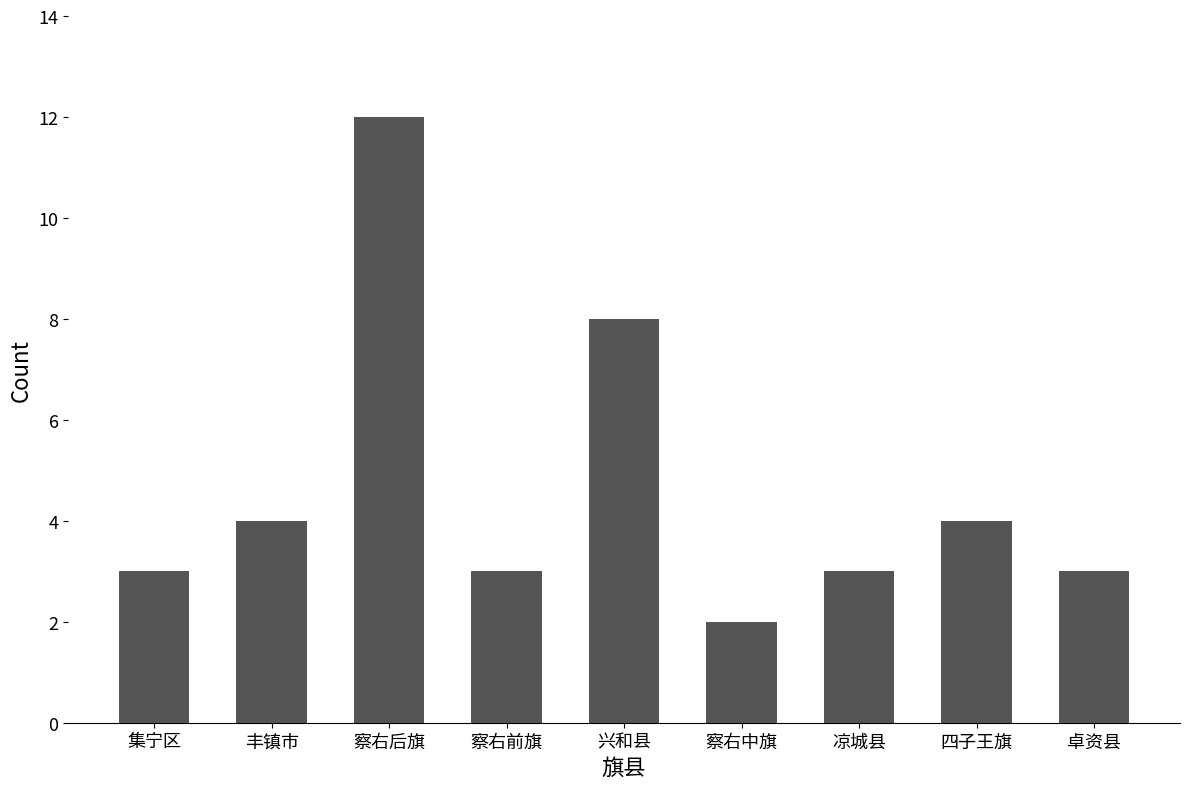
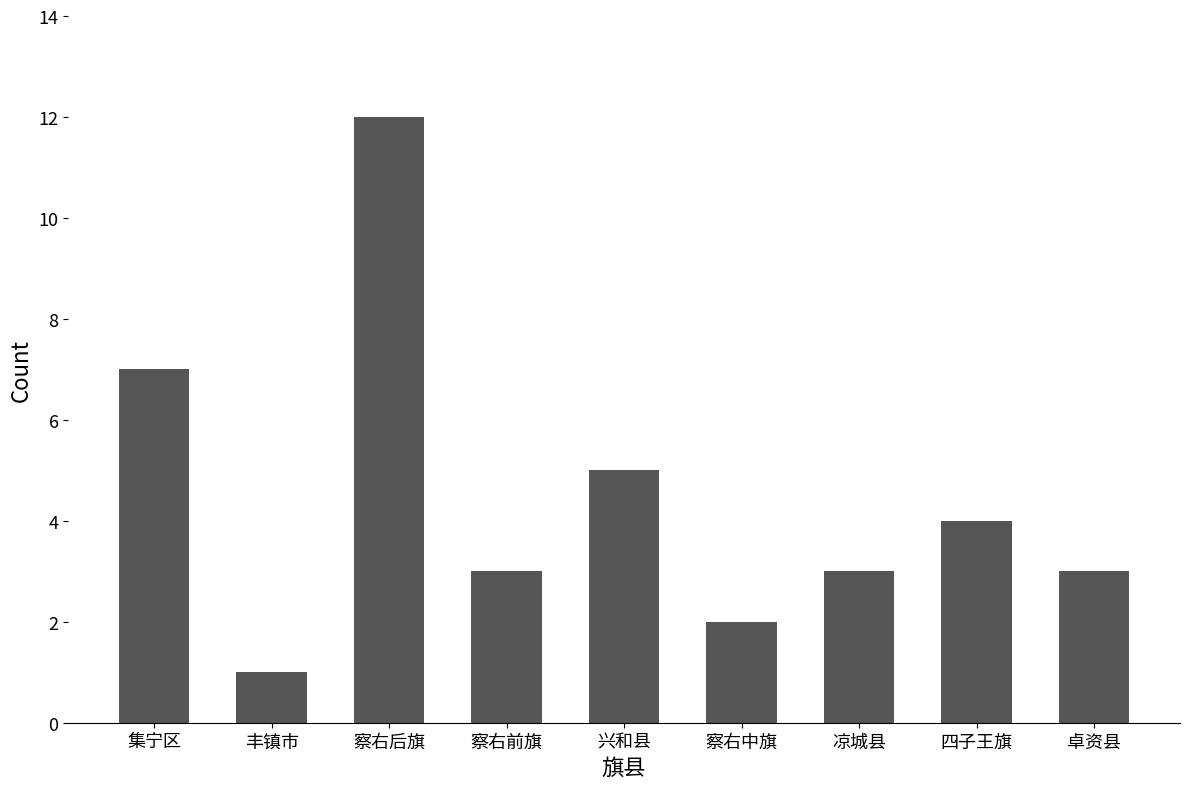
  {
-   "集宁区": 3,
-   "丰镇市": 4,
+   "集宁区": 7,
+   "丰镇市": 1,
    "察右后旗": 12,
    "察右前旗": 3,
-   "兴和县": 8,
+   "兴和县": 5,
    "察右中旗": 2,
    "凉城县": 3,
    "四子王旗": 4,
    "卓资县": 3
  }
